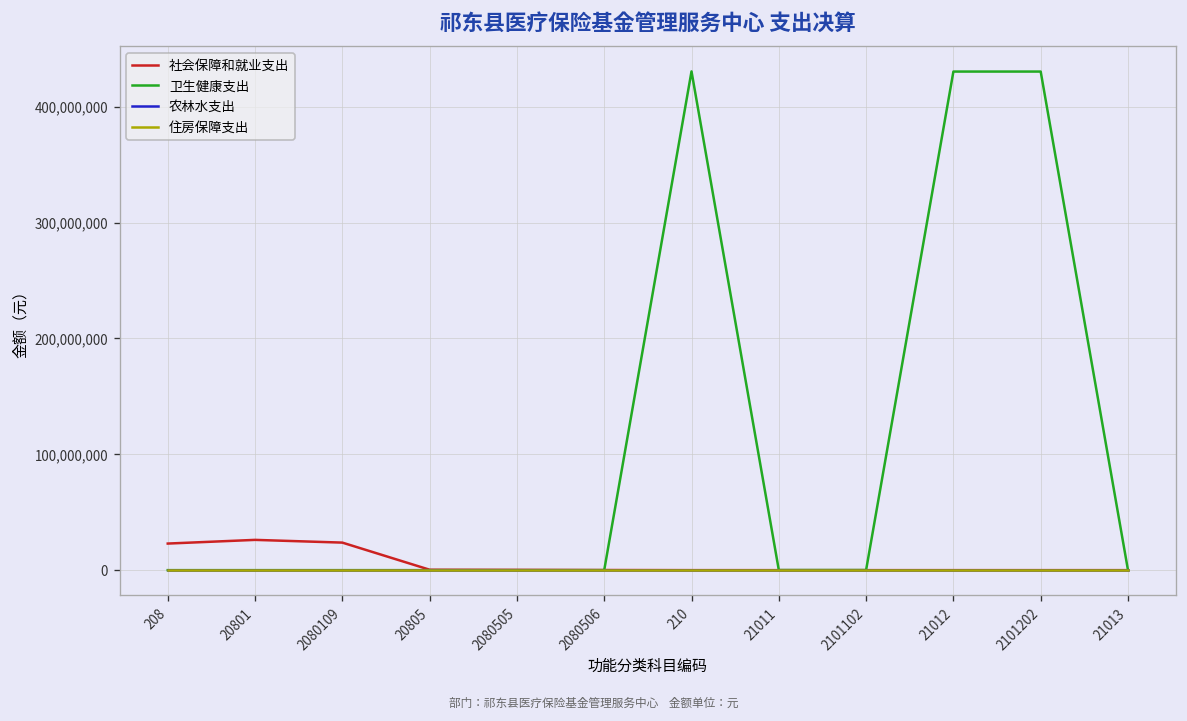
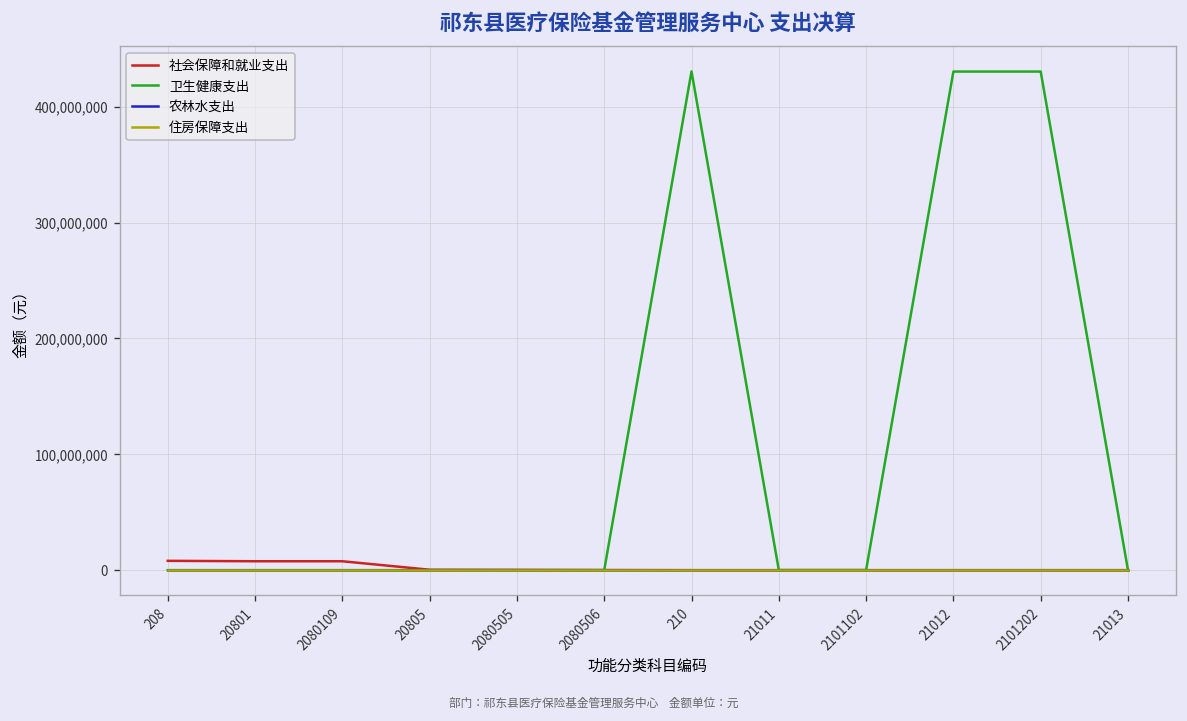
  {
    "社会保障和就业支出": {
-     "208": "20,000,000",
-     "20801": "30,000,000",
-     "2080109": "20,000,000"
+     "208": "10,000,000",
+     "20801": "10,000,000",
+     "2080109": "10,000,000"
    },
    "卫生健康支出": {
      "210": "430,000,000",
      "21012": "430,000,000",
      "2101202": "430,000,000"
    }
  }
